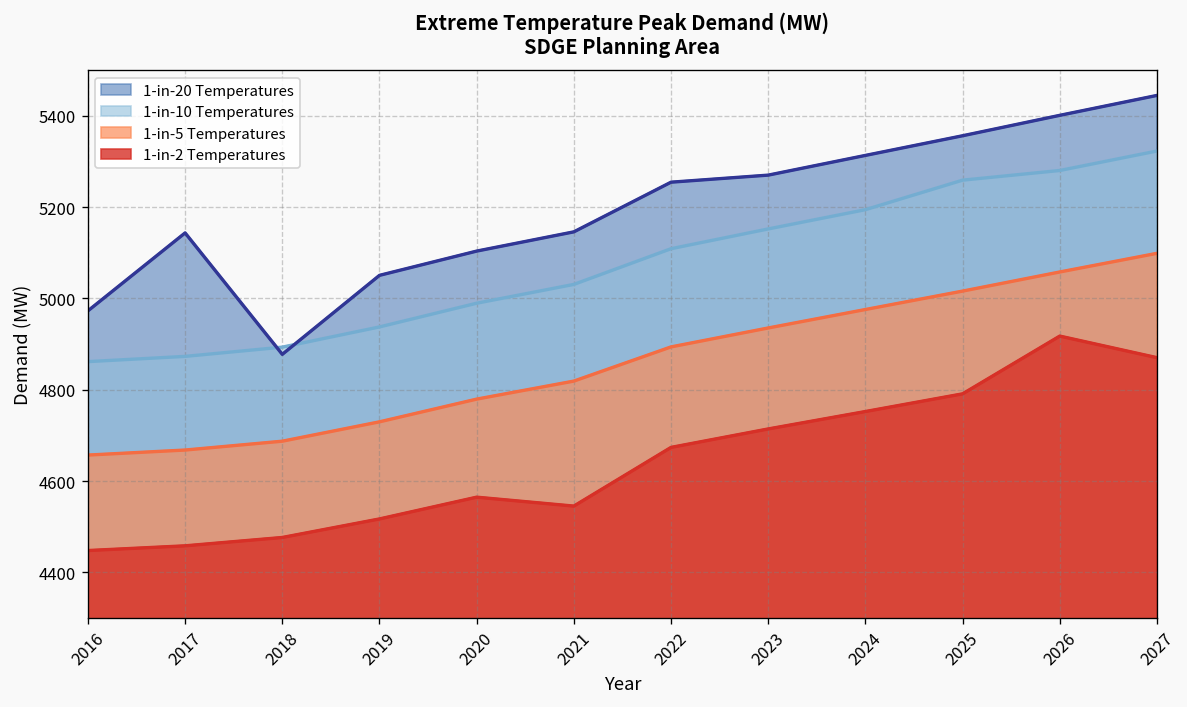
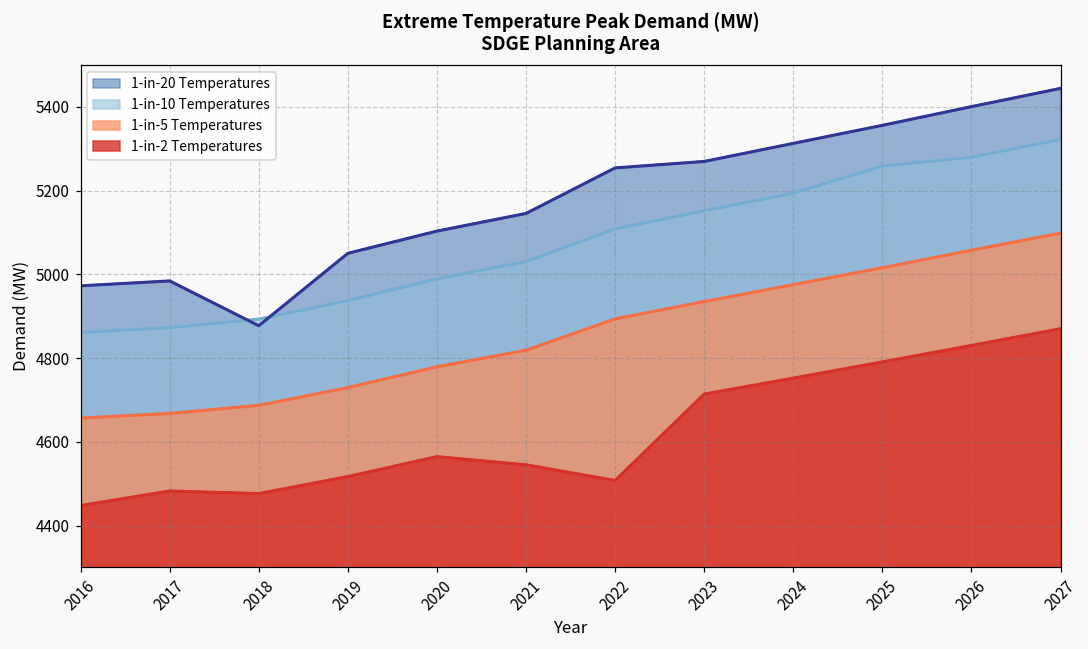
  {
    "1-in-20 Temperatures": {
      "2016": 4970,
-     "2017": 5140,
+     "2017": 4980,
      "2018": 4880,
      "2019": 5050,
      "2020": 5100,
      "2021": 5150,
      "2022": 5250,
      "2023": 5270,
      "2024": 5310,
      "2025": 5360,
      "2026": 5400,
      "2027": 5440
    },
    "1-in-10 Temperatures": {
      "2016": 4860,
      "2017": 4870,
      "2018": 4890,
      "2019": 4940,
      "2020": 4990,
      "2021": 5030,
      "2022": 5110,
      "2023": 5150,
      "2024": 5190,
      "2025": 5260,
      "2026": 5280,
      "2027": 5320
    },
    "1-in-5 Temperatures": {
      "2016": 4660,
      "2017": 4670,
      "2018": 4690,
      "2019": 4730,
      "2020": 4780,
      "2021": 4820,
      "2022": 4890,
      "2023": 4940,
      "2024": 4980,
      "2025": 5020,
      "2026": 5060,
      "2027": 5100
    },
    "1-in-2 Temperatures": {
      "2016": 4450,
-     "2017": 4460,
+     "2017": 4480,
      "2018": 4480,
      "2019": 4520,
      "2020": 4560,
      "2021": 4550,
-     "2022": 4670,
+     "2022": 4510,
      "2023": 4710,
      "2024": 4750,
      "2025": 4790,
-     "2026": 4920,
+     "2026": 4830,
      "2027": 4870
    }
  }
